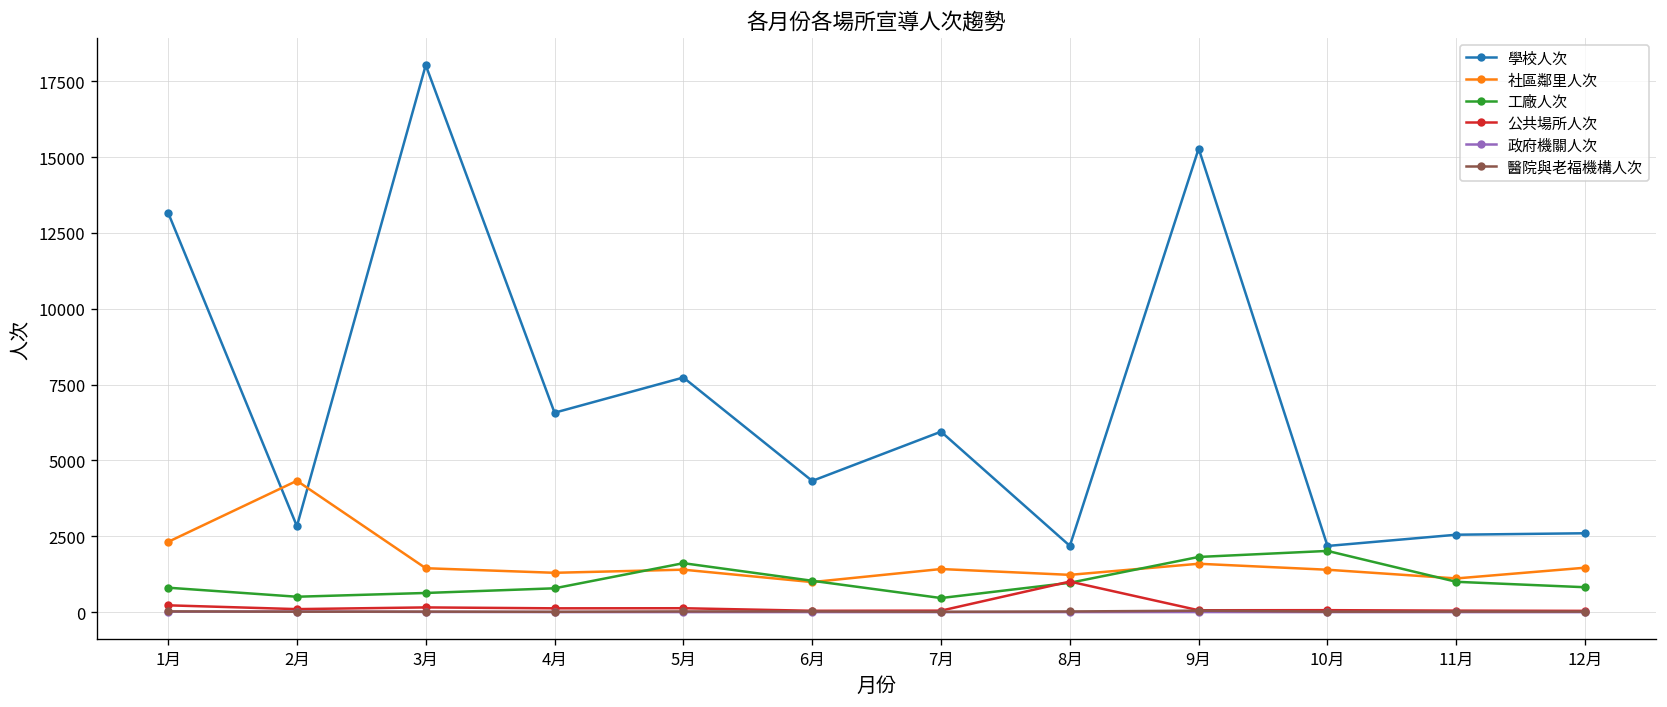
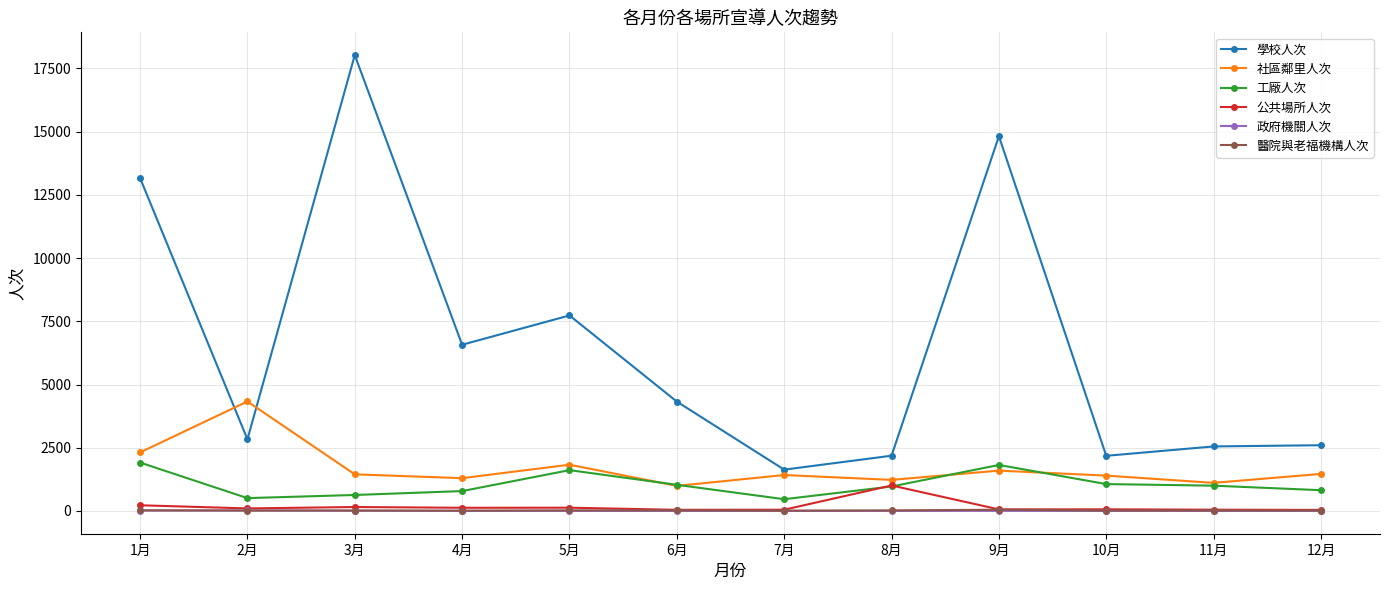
  {
    "學校人次": {
      "1月": 13200,
      "2月": 2800,
      "3月": 18000,
      "4月": 6600,
      "5月": 7700,
      "6月": 4300,
-     "7月": 5900,
+     "7月": 1600,
      "8月": 2200,
-     "9月": 15300,
+     "9月": 14800,
      "10月": 2200,
      "11月": 2600,
      "12月": 2600
    },
    "社區鄰里人次": {
      "1月": 2300,
      "2月": 4300,
      "3月": 1400,
      "4月": 1300,
-     "5月": 1400,
+     "5月": 1800,
      "7月": 1400,
      "8月": 1200,
      "9月": 1600,
      "10月": 1400,
      "11月": 1100,
      "12月": 1500
    },
    "工廠人次": {
-     "1月": 800,
+     "1月": 1900,
      "2月": 500,
      "3月": 600,
      "4月": 800,
      "5月": 1600,
      "7月": 500,
      "9月": 1800,
-     "10月": 2000,
+     "10月": 1100,
      "11月": 1000,
      "12月": 800
    },
    "公共場所人次": {
      "1月": 200,
      "3月": 200,
      "4月": 100,
      "5月": 100
    }
  }
